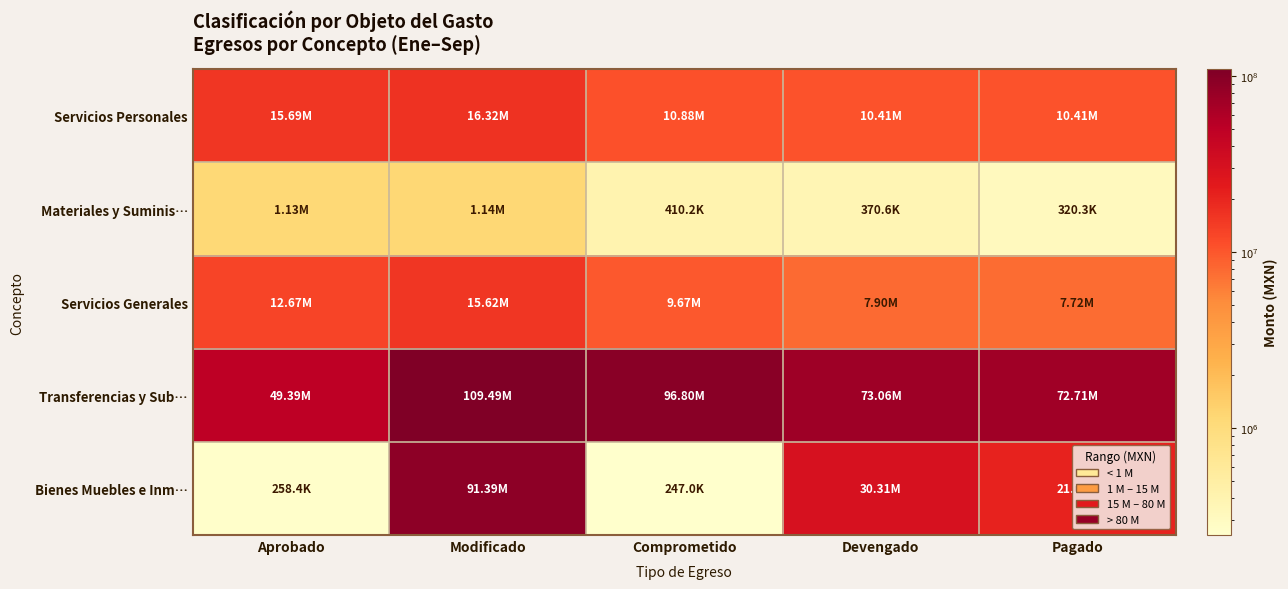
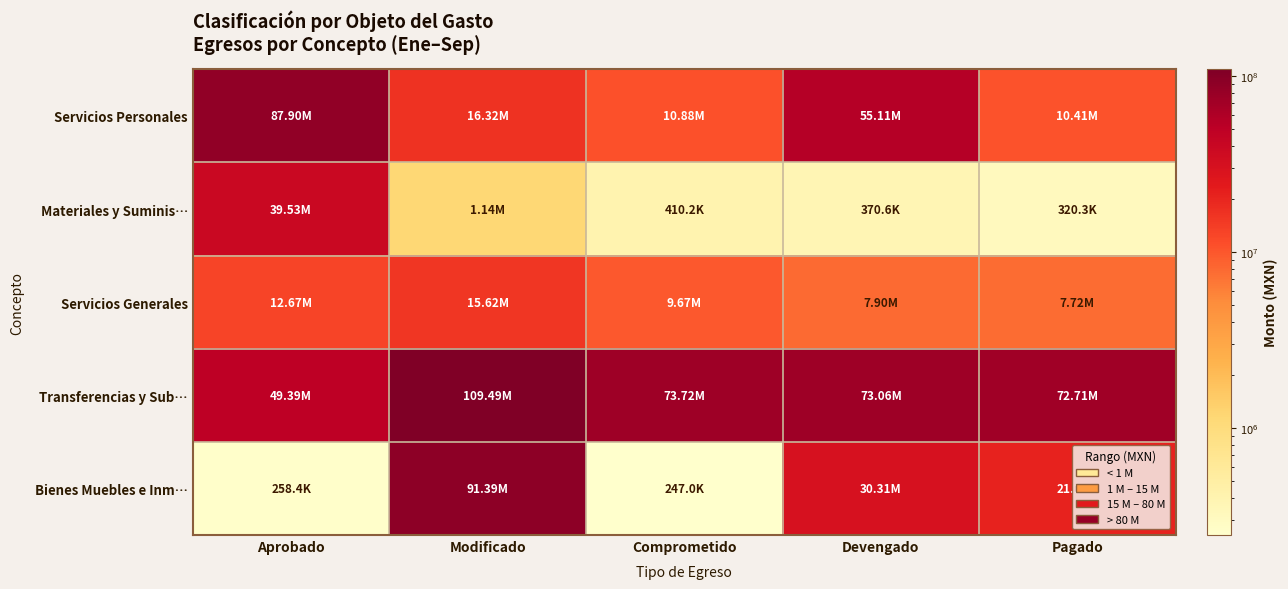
  {
    "Servicios Personales": {
-     "Aprobado": "15.69M",
+     "Aprobado": "87.90M",
      "Modificado": "16.32M",
      "Comprometido": "10.88M",
-     "Devengado": "10.41M",
+     "Devengado": "55.11M",
      "Pagado": "10.41M"
    },
    "Materiales y Suminis…": {
-     "Aprobado": "1.13M",
+     "Aprobado": "39.53M",
      "Modificado": "1.14M",
      "Comprometido": "410.2K",
      "Devengado": "370.6K",
      "Pagado": "320.3K"
    },
    "Servicios Generales": {
      "Aprobado": "12.67M",
      "Modificado": "15.62M",
      "Comprometido": "9.67M",
      "Devengado": "7.90M",
      "Pagado": "7.72M"
    },
    "Transferencias y Sub…": {
      "Aprobado": "49.39M",
      "Modificado": "109.49M",
-     "Comprometido": "96.80M",
+     "Comprometido": "73.72M",
      "Devengado": "73.06M",
      "Pagado": "72.71M"
    },
    "Bienes Muebles e Inm…": {
      "Aprobado": "258.4K",
      "Modificado": "91.39M",
      "Comprometido": "247.0K",
      "Devengado": "30.31M"
    }
  }
